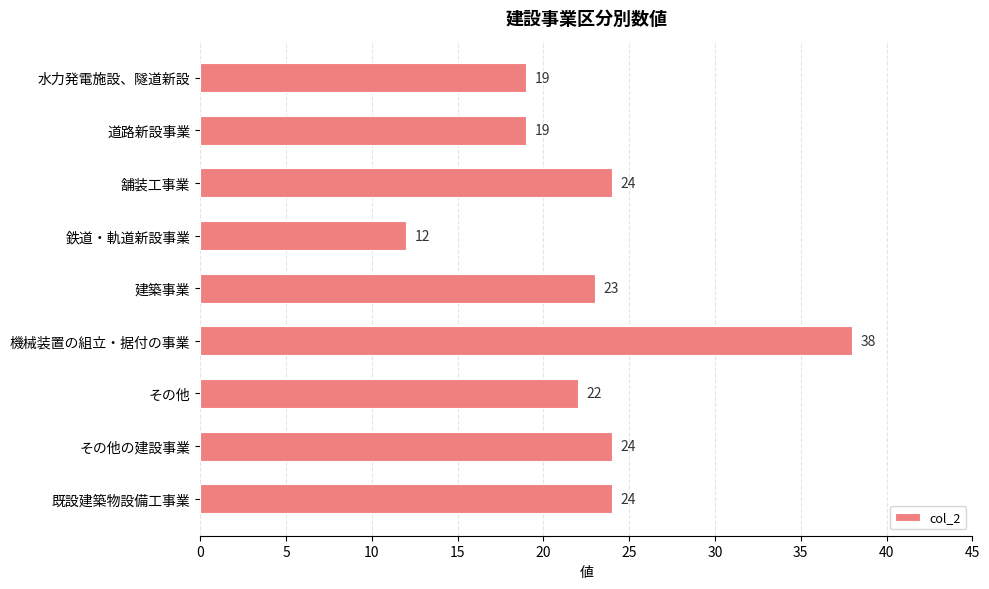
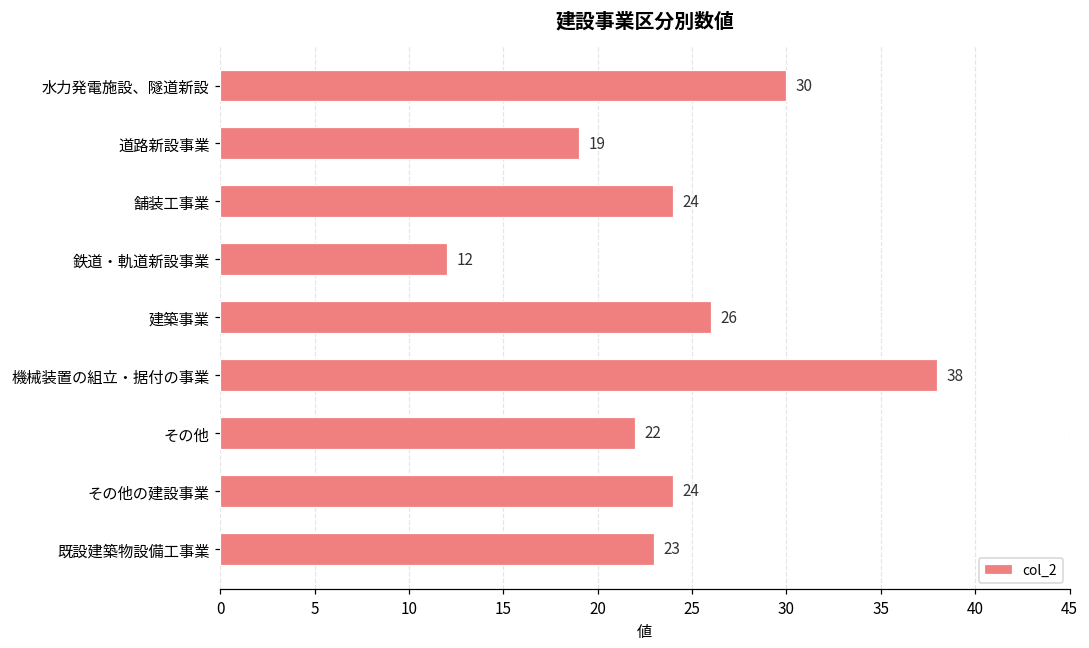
  {
-   "水力発電施設、隧道新設": 19,
+   "水力発電施設、隧道新設": 30,
    "道路新設事業": 19,
    "舗装工事業": 24,
    "鉄道・軌道新設事業": 12,
-   "建築事業": 23,
+   "建築事業": 26,
    "機械装置の組立・据付の事業": 38,
    "その他": 22,
    "その他の建設事業": 24,
-   "既設建築物設備工事業": 24
+   "既設建築物設備工事業": 23
  }
